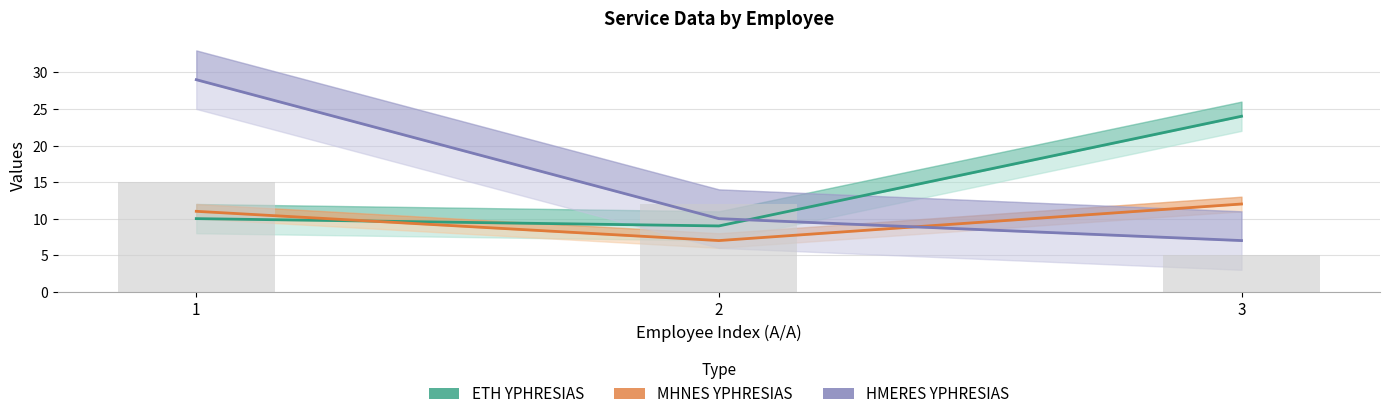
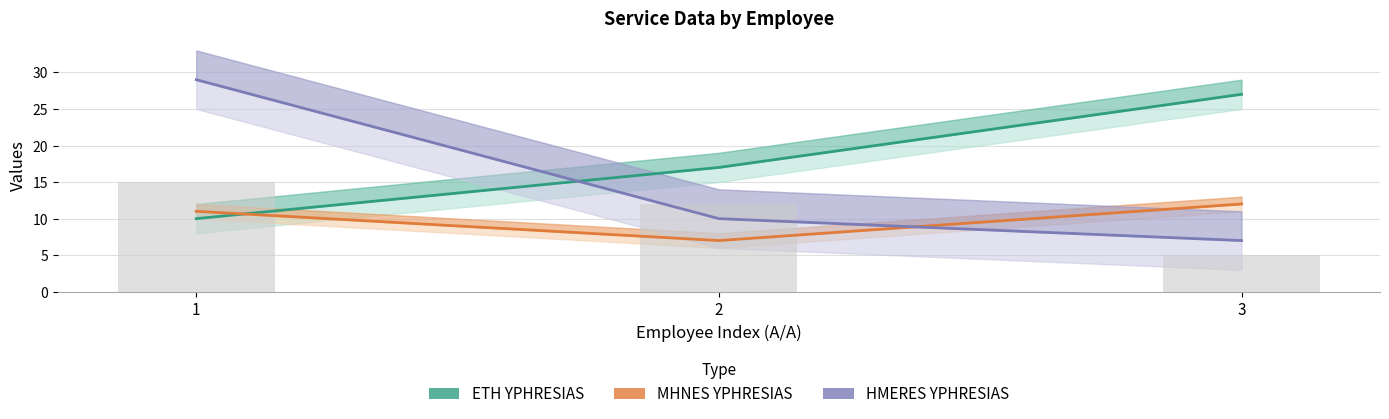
  {
    "ETH YPHRESIAS": {
      "1": 10,
-     "2": 9,
-     "3": 24
+     "2": 17,
+     "3": 27
    },
    "MHNES YPHRESIAS": {
      "1": 11,
      "2": 7,
      "3": 12
    },
    "HMERES YPHRESIAS": {
      "1": 29,
      "2": 10,
      "3": 7
    }
  }
